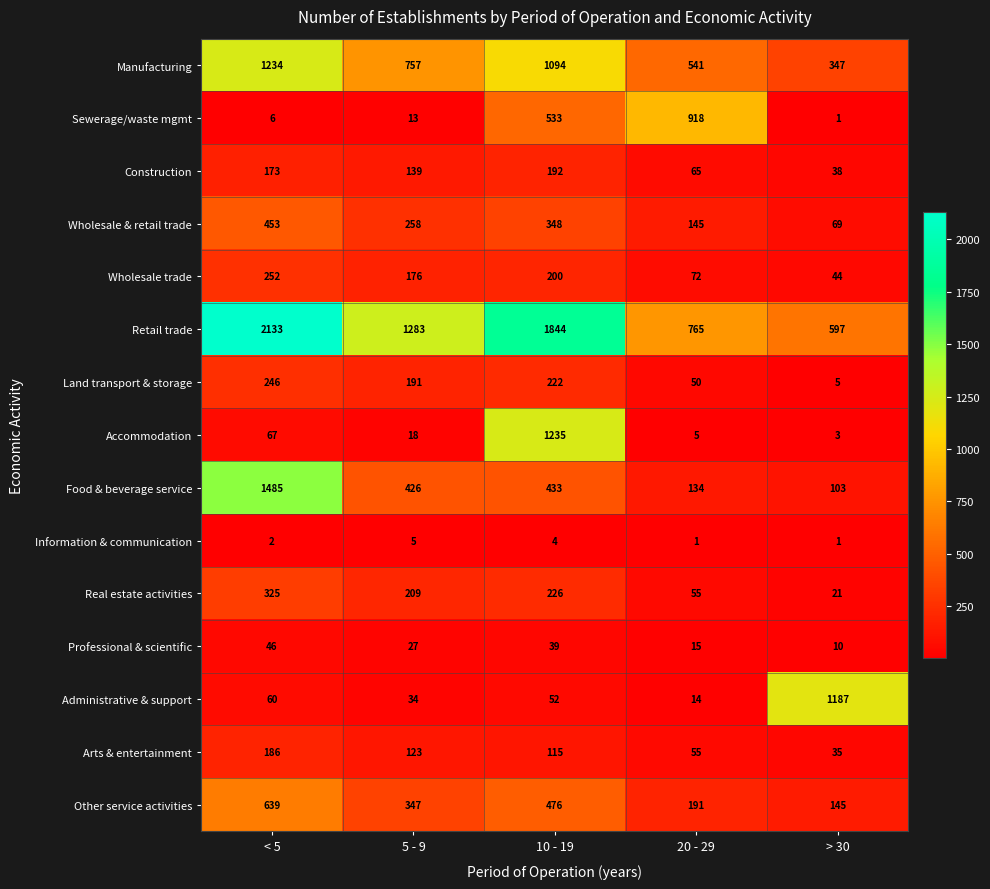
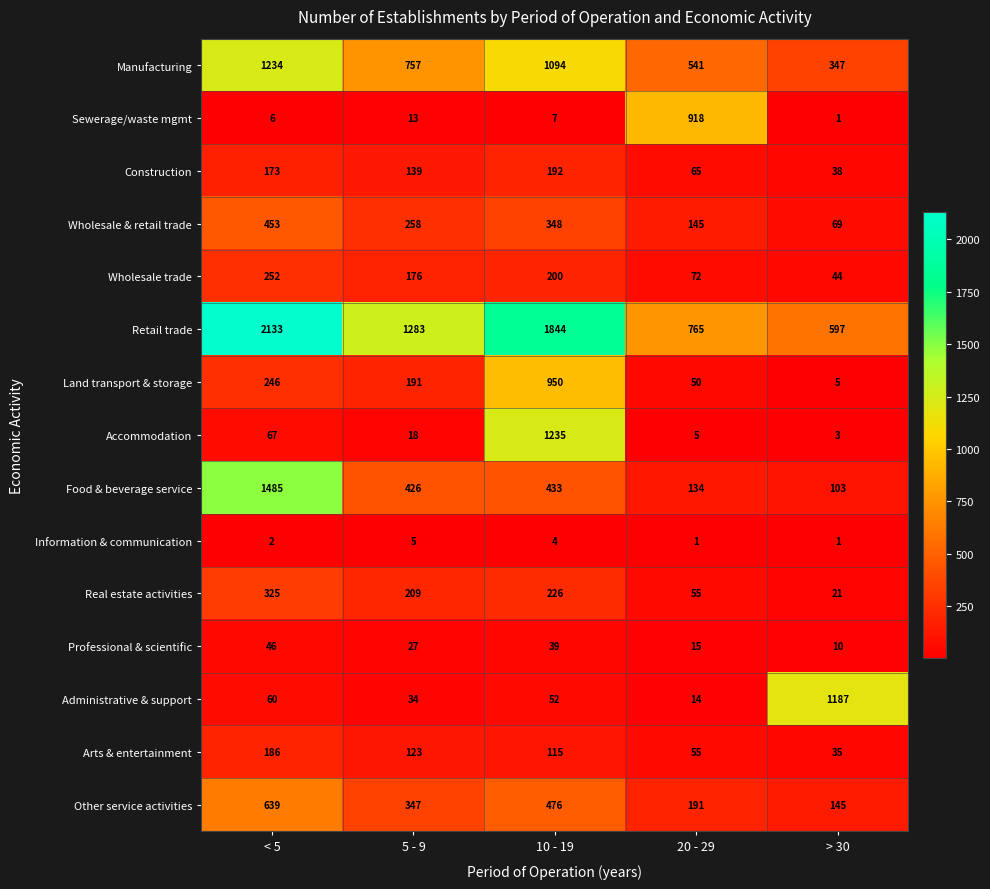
  {
    "Manufacturing": {
      "< 5": 1234,
      "5 - 9": 757,
      "10 - 19": 1094,
      "20 - 29": 541,
      "> 30": 347
    },
    "Sewerage/waste mgmt": {
      "< 5": 6,
      "5 - 9": 13,
-     "10 - 19": 533,
+     "10 - 19": 7,
      "20 - 29": 918,
      "> 30": 1
    },
    "Construction": {
      "< 5": 173,
      "5 - 9": 139,
      "10 - 19": 192,
      "20 - 29": 65,
      "> 30": 38
    },
    "Wholesale & retail trade": {
      "< 5": 453,
      "5 - 9": 258,
      "10 - 19": 348,
      "20 - 29": 145,
      "> 30": 69
    },
    "Wholesale trade": {
      "< 5": 252,
      "5 - 9": 176,
      "10 - 19": 200,
      "20 - 29": 72,
      "> 30": 44
    },
    "Retail trade": {
      "< 5": 2133,
      "5 - 9": 1283,
      "10 - 19": 1844,
      "20 - 29": 765,
      "> 30": 597
    },
    "Land transport & storage": {
      "< 5": 246,
      "5 - 9": 191,
-     "10 - 19": 222,
+     "10 - 19": 950,
      "20 - 29": 50,
      "> 30": 5
    },
    "Accommodation": {
      "< 5": 67,
      "5 - 9": 18,
      "10 - 19": 1235,
      "20 - 29": 5,
      "> 30": 3
    },
    "Food & beverage service": {
      "< 5": 1485,
      "5 - 9": 426,
      "10 - 19": 433,
      "20 - 29": 134,
      "> 30": 103
    },
    "Information & communication": {
      "< 5": 2,
      "5 - 9": 5,
      "10 - 19": 4,
      "20 - 29": 1,
      "> 30": 1
    },
    "Real estate activities": {
      "< 5": 325,
      "5 - 9": 209,
      "10 - 19": 226,
      "20 - 29": 55,
      "> 30": 21
    },
    "Professional & scientific": {
      "< 5": 46,
      "5 - 9": 27,
      "10 - 19": 39,
      "20 - 29": 15,
      "> 30": 10
    },
    "Administrative & support": {
      "< 5": 60,
      "5 - 9": 34,
      "10 - 19": 52,
      "20 - 29": 14,
      "> 30": 1187
    },
    "Arts & entertainment": {
      "< 5": 186,
      "5 - 9": 123,
      "10 - 19": 115,
      "20 - 29": 55,
      "> 30": 35
    },
    "Other service activities": {
      "< 5": 639,
      "5 - 9": 347,
      "10 - 19": 476,
      "20 - 29": 191,
      "> 30": 145
    }
  }
